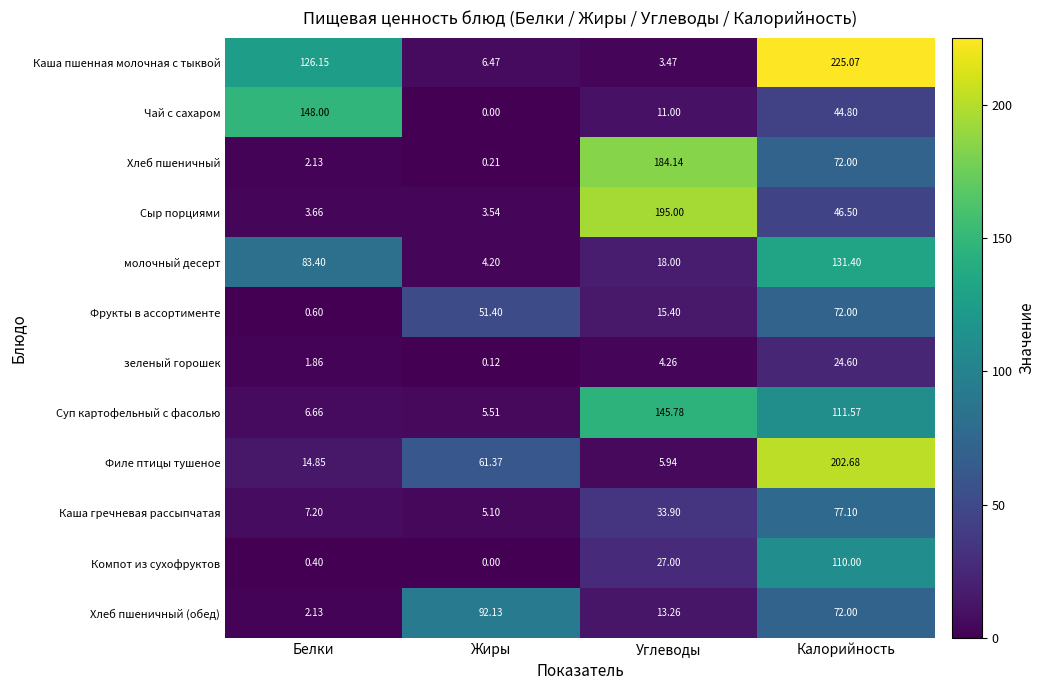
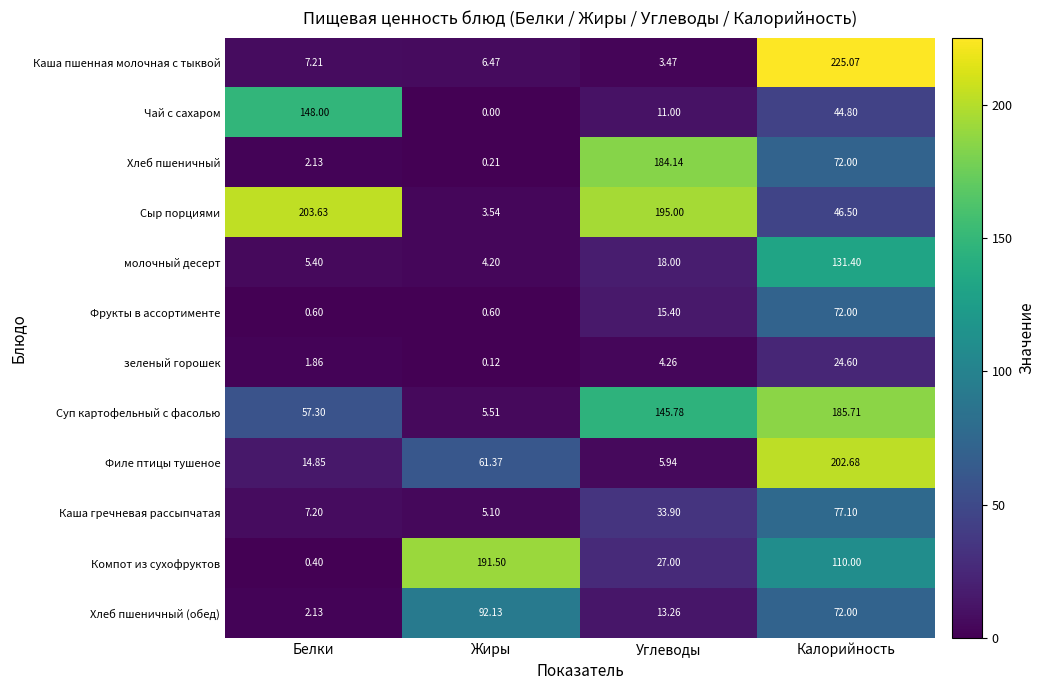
  {
    "Каша пшенная молочная с тыквой": {
-     "Белки": 126.15,
+     "Белки": 7.21,
      "Жиры": 6.47,
      "Углеводы": 3.47,
      "Калорийность": 225.07
    },
    "Чай с сахаром": {
      "Белки": 148.00,
      "Жиры": 0.00,
      "Углеводы": 11.00,
      "Калорийность": 44.80
    },
    "Хлеб пшеничный": {
      "Белки": 2.13,
      "Жиры": 0.21,
      "Углеводы": 184.14,
      "Калорийность": 72.00
    },
    "Сыр порциями": {
-     "Белки": 3.66,
+     "Белки": 203.63,
      "Жиры": 3.54,
      "Углеводы": 195.00,
      "Калорийность": 46.50
    },
    "молочный десерт": {
-     "Белки": 83.40,
+     "Белки": 5.40,
      "Жиры": 4.20,
      "Углеводы": 18.00,
      "Калорийность": 131.40
    },
    "Фрукты в ассортименте": {
      "Белки": 0.60,
-     "Жиры": 51.40,
+     "Жиры": 0.60,
      "Углеводы": 15.40,
      "Калорийность": 72.00
    },
    "зеленый горошек": {
      "Белки": 1.86,
      "Жиры": 0.12,
      "Углеводы": 4.26,
      "Калорийность": 24.60
    },
    "Суп картофельный с фасолью": {
-     "Белки": 6.66,
+     "Белки": 57.30,
      "Жиры": 5.51,
      "Углеводы": 145.78,
-     "Калорийность": 111.57
+     "Калорийность": 185.71
    },
    "Филе птицы тушеное": {
      "Белки": 14.85,
      "Жиры": 61.37,
      "Углеводы": 5.94,
      "Калорийность": 202.68
    },
    "Каша гречневая рассыпчатая": {
      "Белки": 7.20,
      "Жиры": 5.10,
      "Углеводы": 33.90,
      "Калорийность": 77.10
    },
    "Компот из сухофруктов": {
      "Белки": 0.40,
-     "Жиры": 0.00,
+     "Жиры": 191.50,
      "Углеводы": 27.00,
      "Калорийность": 110.00
    },
    "Хлеб пшеничный (обед)": {
      "Белки": 2.13,
      "Жиры": 92.13,
      "Углеводы": 13.26,
      "Калорийность": 72.00
    }
  }
